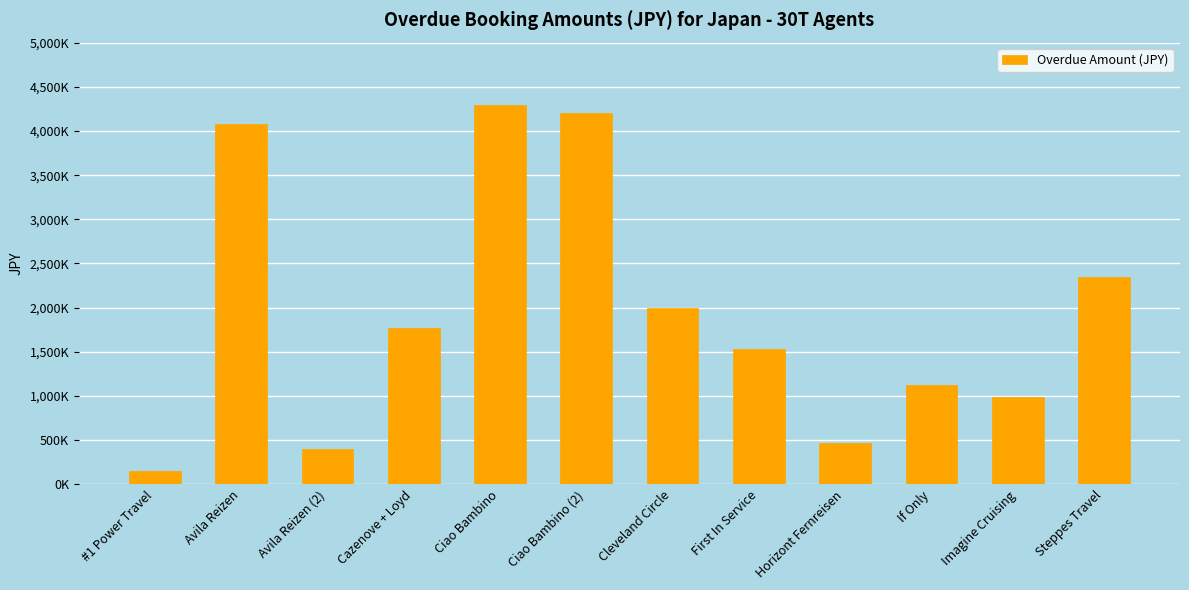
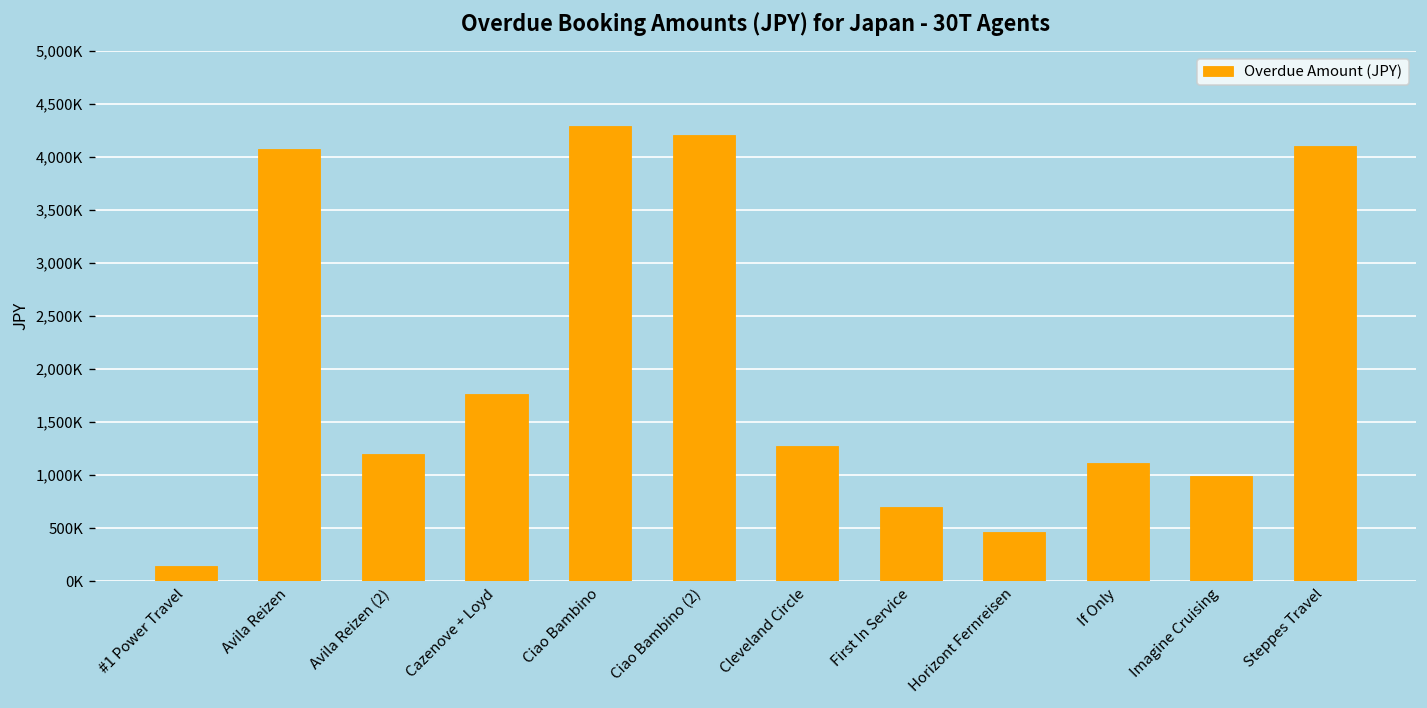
  {
    "#1 Power Travel": "100,000",
    "Avila Reizen": "4,100,000",
-   "Avila Reizen (2)": "400,000",
+   "Avila Reizen (2)": "1,200,000",
    "Cazenove + Loyd": "1,800,000",
    "Ciao Bambino": "4,300,000",
    "Ciao Bambino (2)": "4,200,000",
-   "Cleveland Circle": "2,000,000",
-   "First In Service": "1,500,000",
+   "Cleveland Circle": "1,300,000",
+   "First In Service": "700,000",
    "Horizont Fernreisen": "500,000",
    "If Only": "1,100,000",
    "Imagine Cruising": "1,000,000",
-   "Steppes Travel": "2,300,000"
+   "Steppes Travel": "4,100,000"
  }
